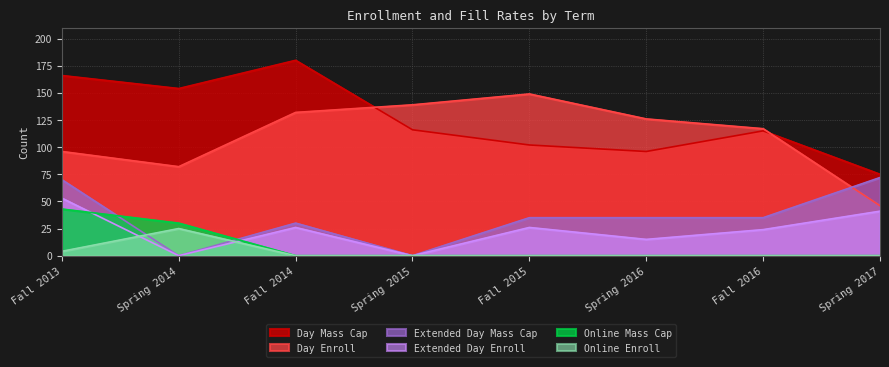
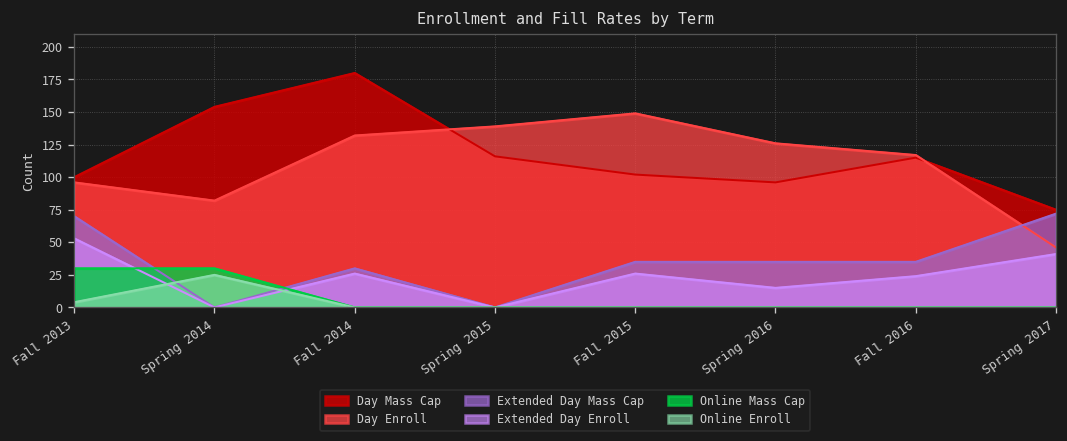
  {
    "Day Mass Cap": {
-     "Fall 2013": 166,
+     "Fall 2013": 100,
      "Spring 2014": 154,
      "Fall 2014": 180,
      "Spring 2015": 116,
      "Fall 2015": 102,
      "Spring 2016": 96,
      "Spring 2017": 75
    },
    "Day Enroll": {
      "Fall 2013": 96,
      "Spring 2014": 82,
      "Fall 2014": 132,
      "Spring 2015": 139,
      "Fall 2015": 149,
      "Spring 2016": 126,
      "Spring 2017": 46
    },
    "Online Mass Cap": {
-     "Fall 2013": 43,
+     "Fall 2013": 30,
      "Spring 2014": 30
    },
    "Online Enroll": {
      "Fall 2013": 4,
      "Spring 2014": 25
    }
  }
